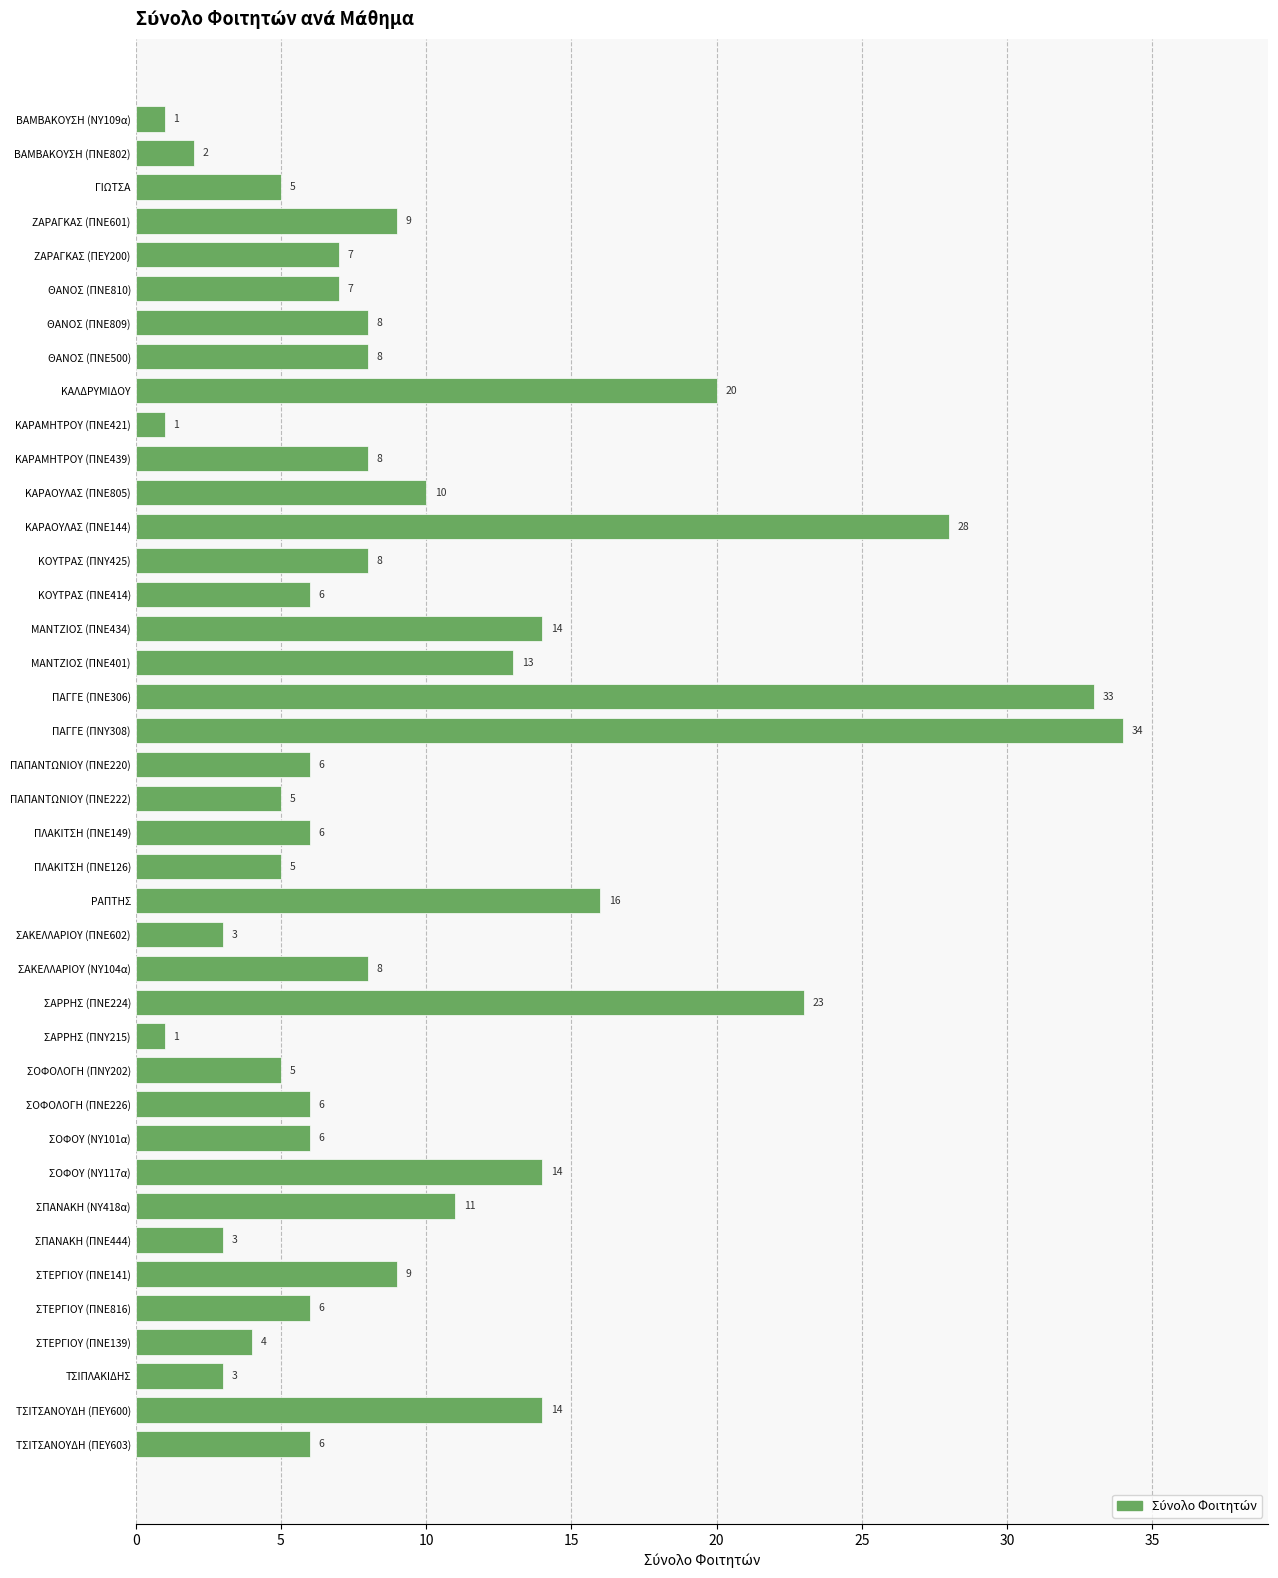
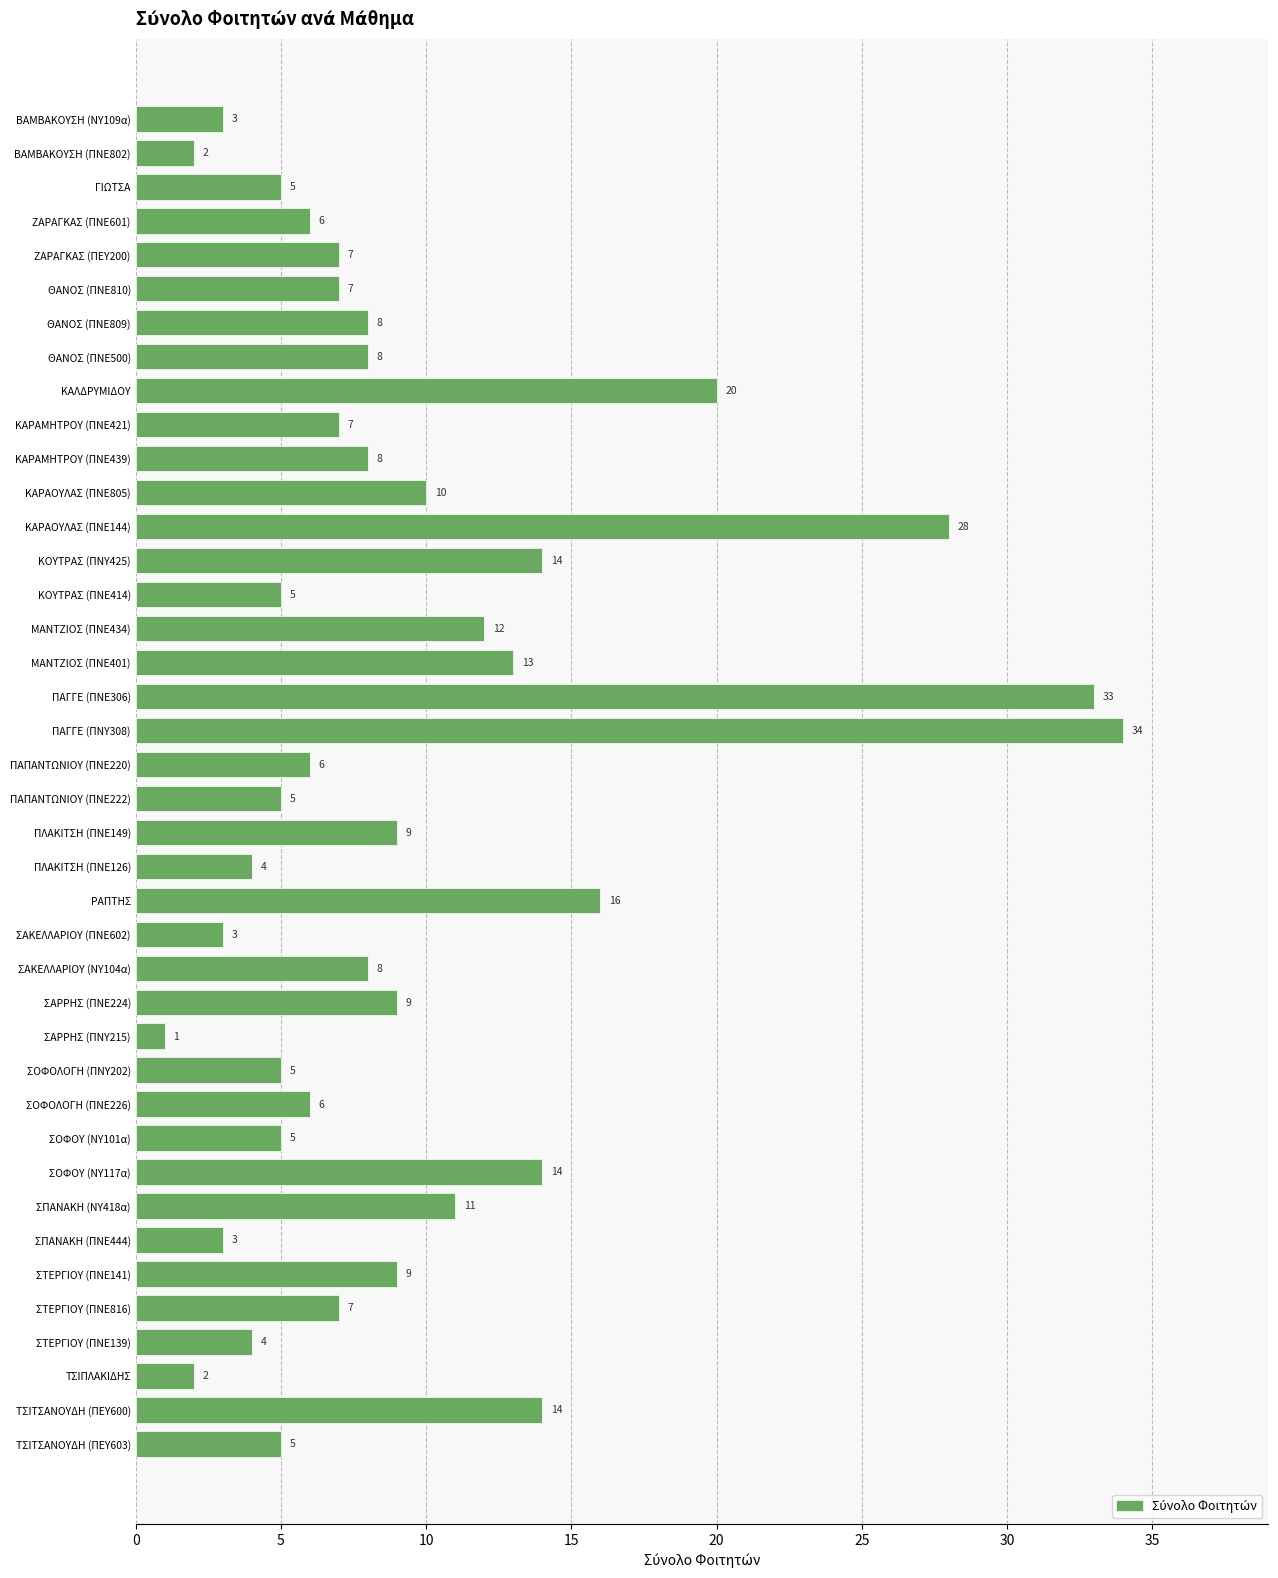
  {
-   "ΒΑΜΒΑΚΟΥΣΗ (ΝΥ109α)": 1,
+   "ΒΑΜΒΑΚΟΥΣΗ (ΝΥ109α)": 3,
    "ΒΑΜΒΑΚΟΥΣΗ (ΠΝΕ802)": 2,
    "ΓΙΩΤΣΑ": 5,
-   "ΖΑΡΑΓΚΑΣ (ΠΝΕ601)": 9,
+   "ΖΑΡΑΓΚΑΣ (ΠΝΕ601)": 6,
    "ΖΑΡΑΓΚΑΣ (ΠΕΥ200)": 7,
    "ΘΑΝΟΣ (ΠΝΕ810)": 7,
    "ΘΑΝΟΣ (ΠΝΕ809)": 8,
    "ΘΑΝΟΣ (ΠΝΕ500)": 8,
    "ΚΑΛΔΡΥΜΙΔΟΥ": 20,
-   "ΚΑΡΑΜΗΤΡΟΥ (ΠΝΕ421)": 1,
+   "ΚΑΡΑΜΗΤΡΟΥ (ΠΝΕ421)": 7,
    "ΚΑΡΑΜΗΤΡΟΥ (ΠΝΕ439)": 8,
    "ΚΑΡΑΟΥΛΑΣ (ΠΝΕ805)": 10,
    "ΚΑΡΑΟΥΛΑΣ (ΠΝΕ144)": 28,
-   "ΚΟΥΤΡΑΣ (ΠΝΥ425)": 8,
-   "ΚΟΥΤΡΑΣ (ΠΝΕ414)": 6,
-   "ΜΑΝΤΖΙΟΣ (ΠΝΕ434)": 14,
+   "ΚΟΥΤΡΑΣ (ΠΝΥ425)": 14,
+   "ΚΟΥΤΡΑΣ (ΠΝΕ414)": 5,
+   "ΜΑΝΤΖΙΟΣ (ΠΝΕ434)": 12,
    "ΜΑΝΤΖΙΟΣ (ΠΝΕ401)": 13,
    "ΠΑΓΓΕ (ΠΝΕ306)": 33,
    "ΠΑΓΓΕ (ΠΝΥ308)": 34,
    "ΠΑΠΑΝΤΩΝΙΟΥ (ΠΝΕ220)": 6,
    "ΠΑΠΑΝΤΩΝΙΟΥ (ΠΝΕ222)": 5,
-   "ΠΛΑΚΙΤΣΗ (ΠΝΕ149)": 6,
-   "ΠΛΑΚΙΤΣΗ (ΠΝΕ126)": 5,
+   "ΠΛΑΚΙΤΣΗ (ΠΝΕ149)": 9,
+   "ΠΛΑΚΙΤΣΗ (ΠΝΕ126)": 4,
    "ΡΑΠΤΗΣ": 16,
    "ΣΑΚΕΛΛΑΡΙΟΥ (ΠΝΕ602)": 3,
    "ΣΑΚΕΛΛΑΡΙΟΥ (ΝΥ104α)": 8,
-   "ΣΑΡΡΗΣ (ΠΝΕ224)": 23,
+   "ΣΑΡΡΗΣ (ΠΝΕ224)": 9,
    "ΣΑΡΡΗΣ (ΠΝΥ215)": 1,
    "ΣΟΦΟΛΟΓΗ (ΠΝΥ202)": 5,
    "ΣΟΦΟΛΟΓΗ (ΠΝΕ226)": 6,
-   "ΣΟΦΟΥ (ΝΥ101α)": 6,
+   "ΣΟΦΟΥ (ΝΥ101α)": 5,
    "ΣΟΦΟΥ (ΝΥ117α)": 14,
    "ΣΠΑΝΑΚΗ (ΝΥ418α)": 11,
    "ΣΠΑΝΑΚΗ (ΠΝΕ444)": 3,
    "ΣΤΕΡΓΙΟΥ (ΠΝΕ141)": 9,
-   "ΣΤΕΡΓΙΟΥ (ΠΝΕ816)": 6,
+   "ΣΤΕΡΓΙΟΥ (ΠΝΕ816)": 7,
    "ΣΤΕΡΓΙΟΥ (ΠΝΕ139)": 4,
-   "ΤΣΙΠΛΑΚΙΔΗΣ": 3,
+   "ΤΣΙΠΛΑΚΙΔΗΣ": 2,
    "ΤΣΙΤΣΑΝΟΥΔΗ (ΠΕΥ600)": 14,
-   "ΤΣΙΤΣΑΝΟΥΔΗ (ΠΕΥ603)": 6
+   "ΤΣΙΤΣΑΝΟΥΔΗ (ΠΕΥ603)": 5
  }
